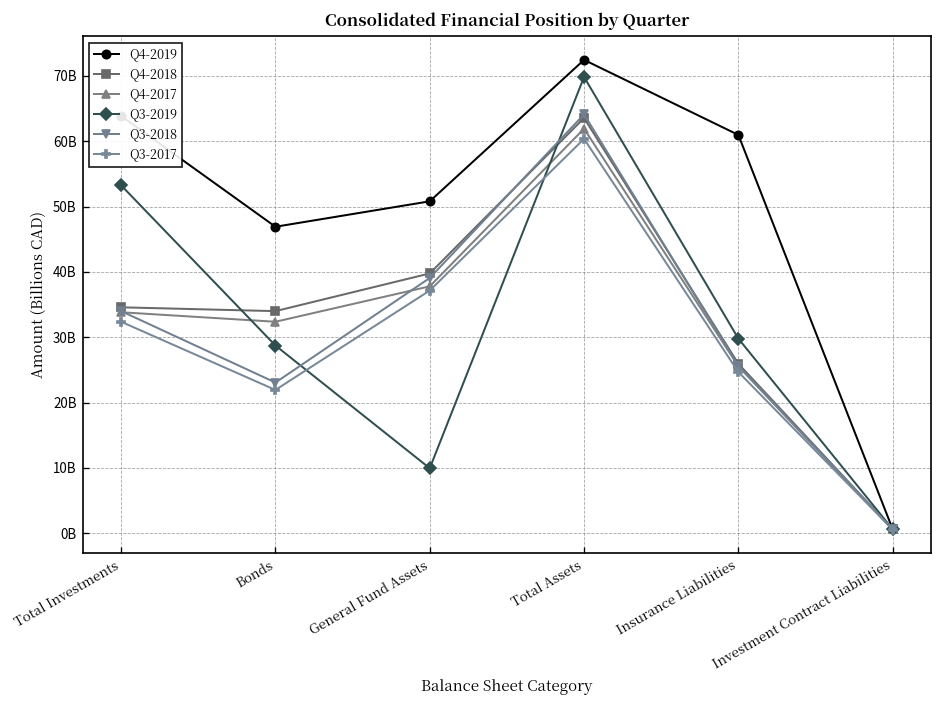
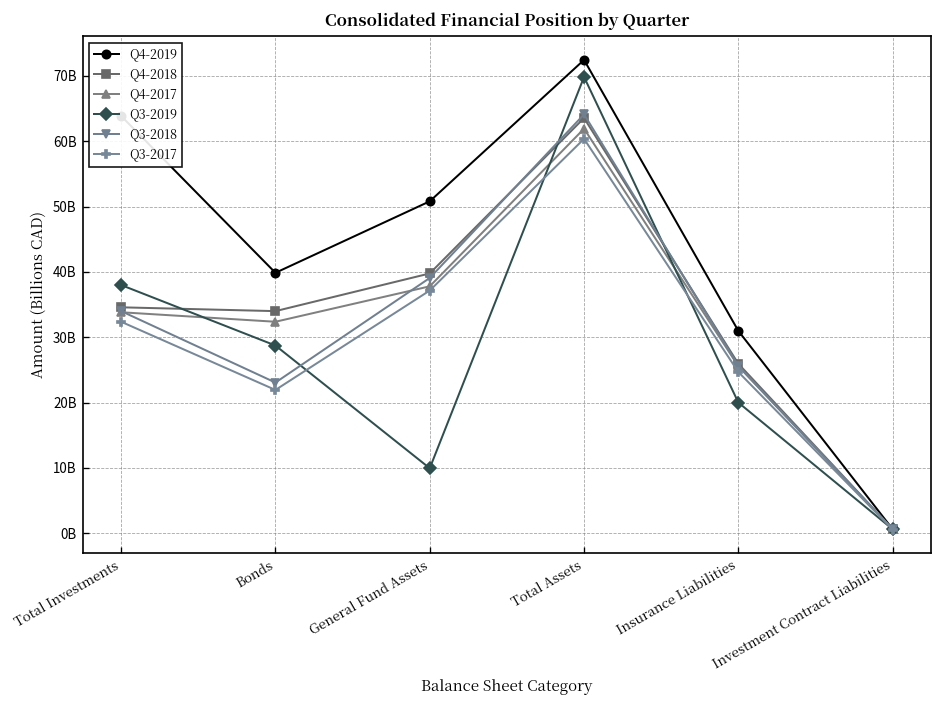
  {
    "Q4-2019": {
-     "Bonds": 47000000000,
+     "Bonds": 40000000000,
      "General Fund Assets": 51000000000,
      "Total Assets": 72000000000,
-     "Insurance Liabilities": 61000000000
+     "Insurance Liabilities": 31000000000
    },
    "Q3-2019": {
-     "Total Investments": 53000000000,
+     "Total Investments": 38000000000,
      "Bonds": 29000000000,
      "General Fund Assets": 10000000000,
      "Total Assets": 70000000000,
-     "Insurance Liabilities": 30000000000
+     "Insurance Liabilities": 20000000000
    }
  }
